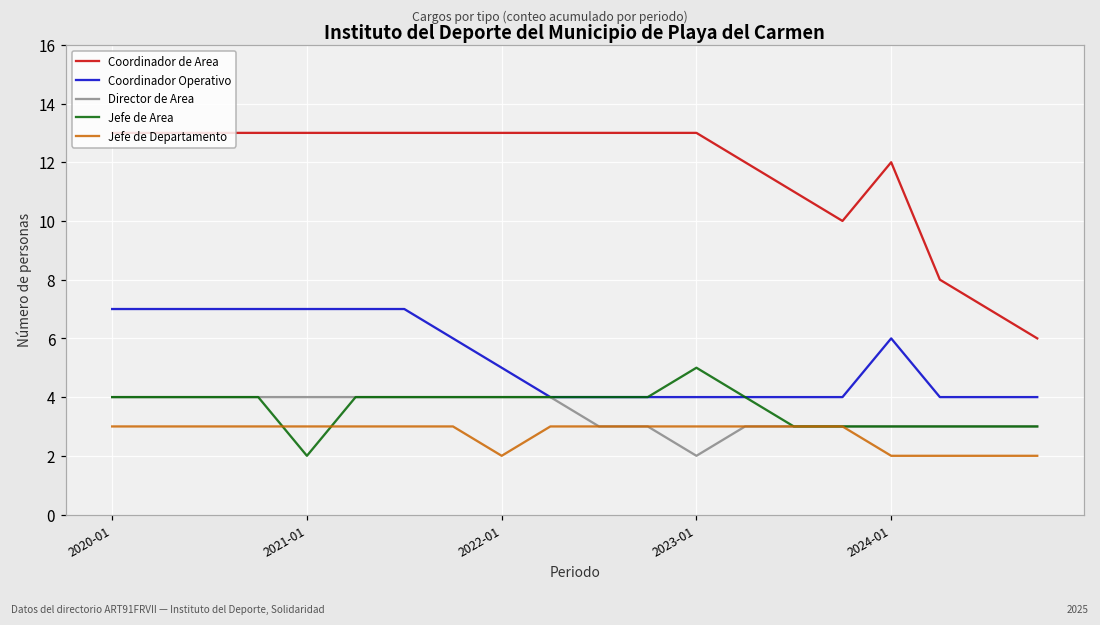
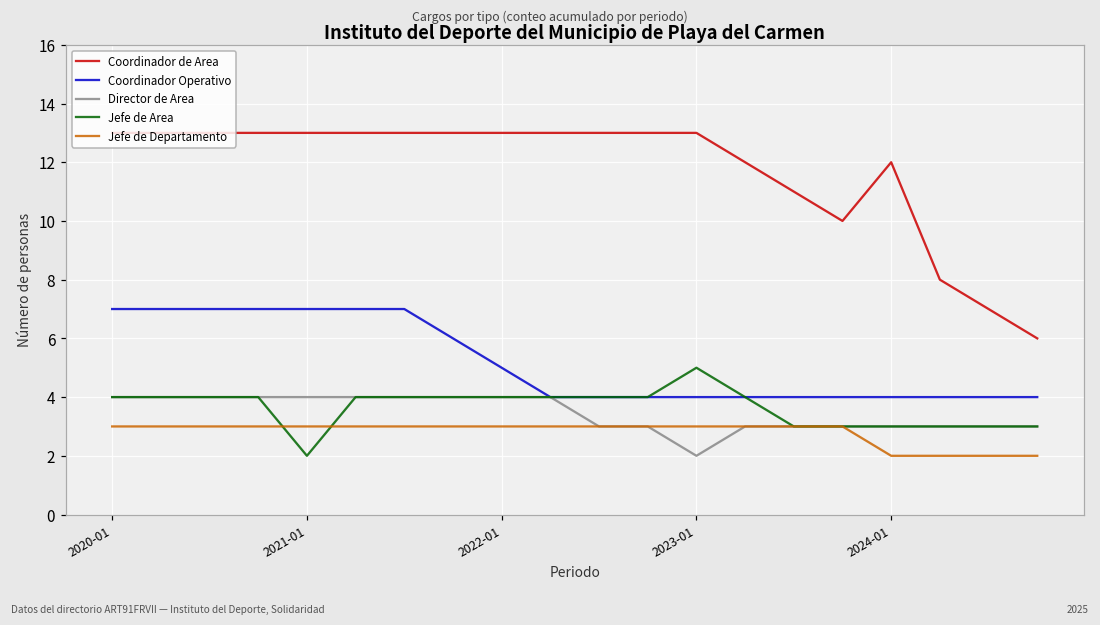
  {
    "Coordinador de Area": {
      "2021-01": 13,
      "2022-01": 13,
      "2023-01": 13,
      "2024-01": 12
    },
    "Coordinador Operativo": {
      "2020-01": 7,
      "2021-01": 7,
      "2022-01": 5,
      "2023-01": 4,
-     "2024-01": 6
+     "2024-01": 4
    },
    "Director de Area": {
      "2021-01": 4,
      "2023-01": 2
    },
    "Jefe de Area": {
      "2021-01": 2,
      "2023-01": 5
    },
    "Jefe de Departamento": {
      "2020-01": 3,
      "2021-01": 3,
-     "2022-01": 2,
+     "2022-01": 3,
      "2023-01": 3,
      "2024-01": 2
    }
  }
